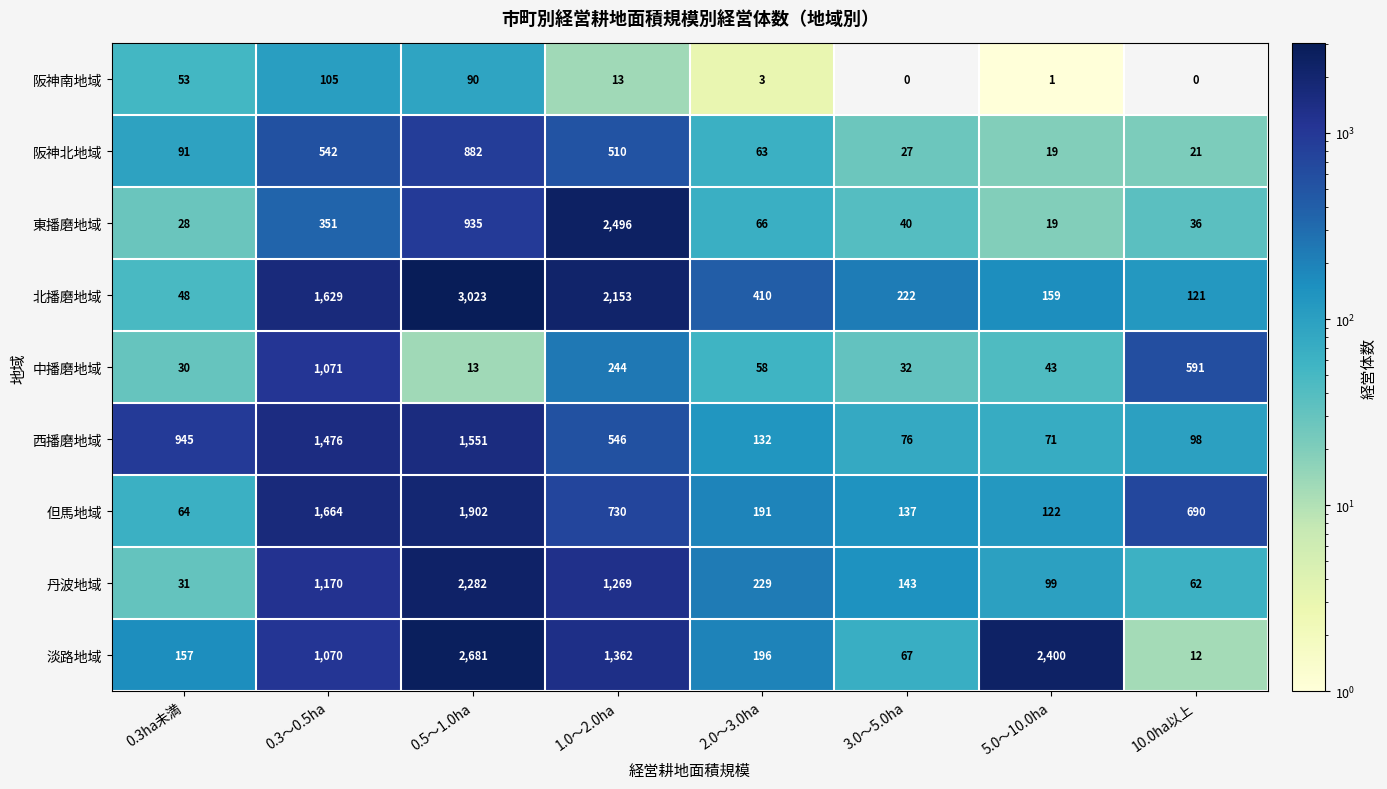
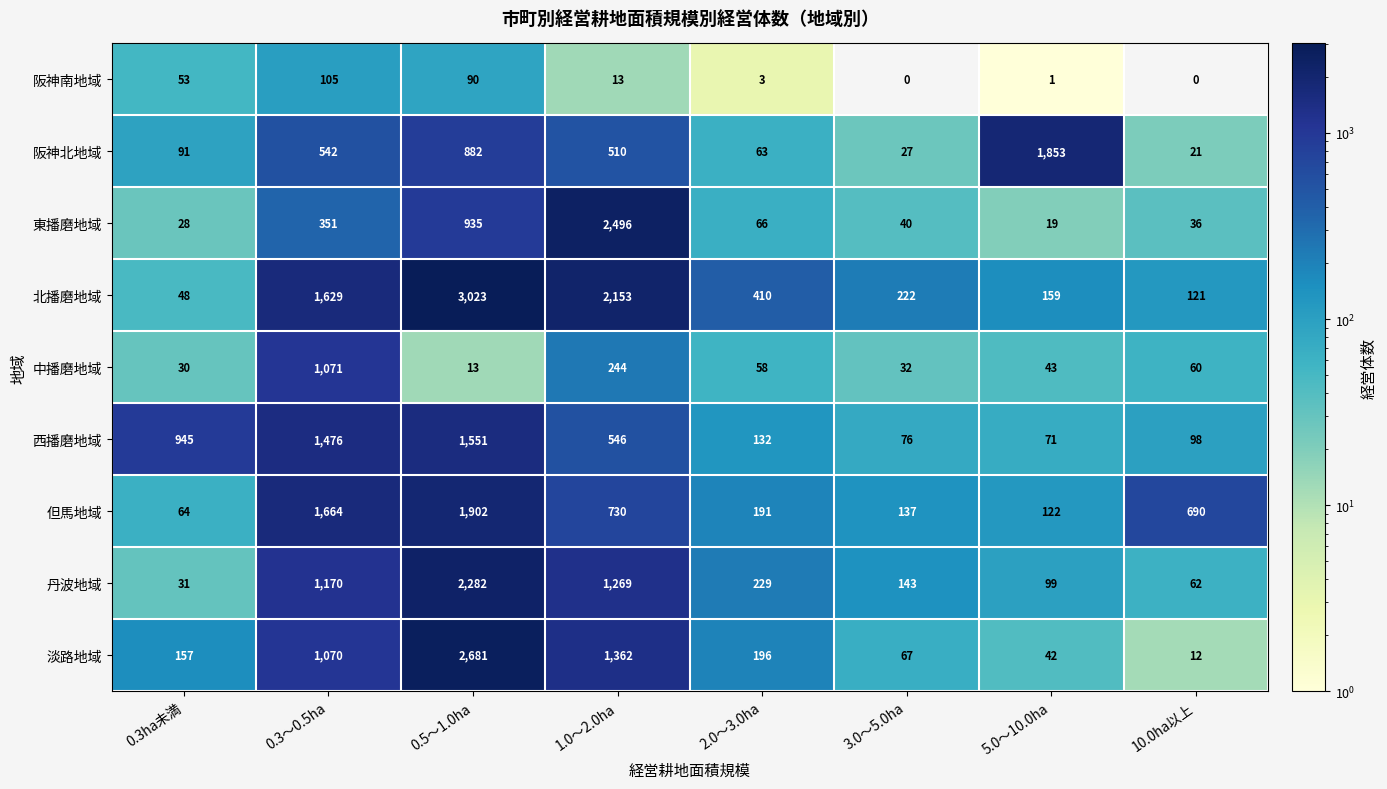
  {
    "阪神南地域": {
      "0.3ha未満": "53",
      "0.3～0.5ha": "105",
      "0.5～1.0ha": "90",
      "1.0～2.0ha": "13",
      "2.0～3.0ha": "3",
      "3.0～5.0ha": "0",
      "5.0～10.0ha": "1",
      "10.0ha以上": "0"
    },
    "阪神北地域": {
      "0.3ha未満": "91",
      "0.3～0.5ha": "542",
      "0.5～1.0ha": "882",
      "1.0～2.0ha": "510",
      "2.0～3.0ha": "63",
      "3.0～5.0ha": "27",
-     "5.0～10.0ha": "19",
+     "5.0～10.0ha": "1,853",
      "10.0ha以上": "21"
    },
    "東播磨地域": {
      "0.3ha未満": "28",
      "0.3～0.5ha": "351",
      "0.5～1.0ha": "935",
      "1.0～2.0ha": "2,496",
      "2.0～3.0ha": "66",
      "3.0～5.0ha": "40",
      "5.0～10.0ha": "19",
      "10.0ha以上": "36"
    },
    "北播磨地域": {
      "0.3ha未満": "48",
      "0.3～0.5ha": "1,629",
      "0.5～1.0ha": "3,023",
      "1.0～2.0ha": "2,153",
      "2.0～3.0ha": "410",
      "3.0～5.0ha": "222",
      "5.0～10.0ha": "159",
      "10.0ha以上": "121"
    },
    "中播磨地域": {
      "0.3ha未満": "30",
      "0.3～0.5ha": "1,071",
      "0.5～1.0ha": "13",
      "1.0～2.0ha": "244",
      "2.0～3.0ha": "58",
      "3.0～5.0ha": "32",
      "5.0～10.0ha": "43",
-     "10.0ha以上": "591"
+     "10.0ha以上": "60"
    },
    "西播磨地域": {
      "0.3ha未満": "945",
      "0.3～0.5ha": "1,476",
      "0.5～1.0ha": "1,551",
      "1.0～2.0ha": "546",
      "2.0～3.0ha": "132",
      "3.0～5.0ha": "76",
      "5.0～10.0ha": "71",
      "10.0ha以上": "98"
    },
    "但馬地域": {
      "0.3ha未満": "64",
      "0.3～0.5ha": "1,664",
      "0.5～1.0ha": "1,902",
      "1.0～2.0ha": "730",
      "2.0～3.0ha": "191",
      "3.0～5.0ha": "137",
      "5.0～10.0ha": "122",
      "10.0ha以上": "690"
    },
    "丹波地域": {
      "0.3ha未満": "31",
      "0.3～0.5ha": "1,170",
      "0.5～1.0ha": "2,282",
      "1.0～2.0ha": "1,269",
      "2.0～3.0ha": "229",
      "3.0～5.0ha": "143",
      "5.0～10.0ha": "99",
      "10.0ha以上": "62"
    },
    "淡路地域": {
      "0.3ha未満": "157",
      "0.3～0.5ha": "1,070",
      "0.5～1.0ha": "2,681",
      "1.0～2.0ha": "1,362",
      "2.0～3.0ha": "196",
      "3.0～5.0ha": "67",
-     "5.0～10.0ha": "2,400",
+     "5.0～10.0ha": "42",
      "10.0ha以上": "12"
    }
  }
